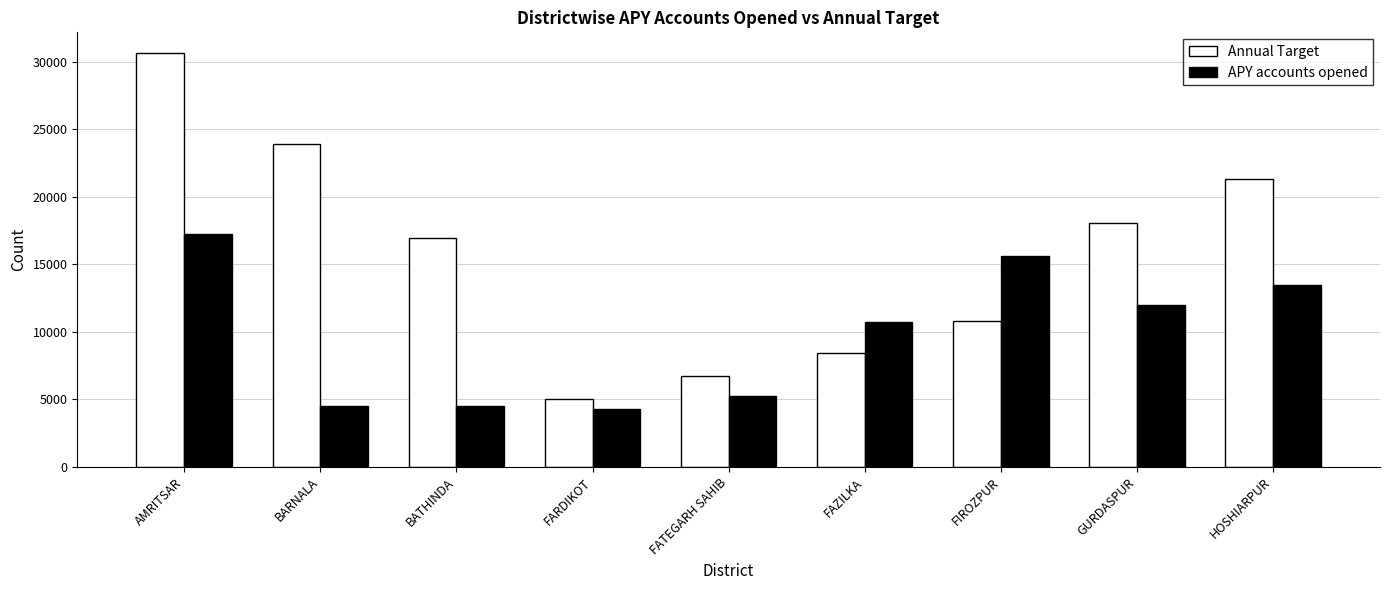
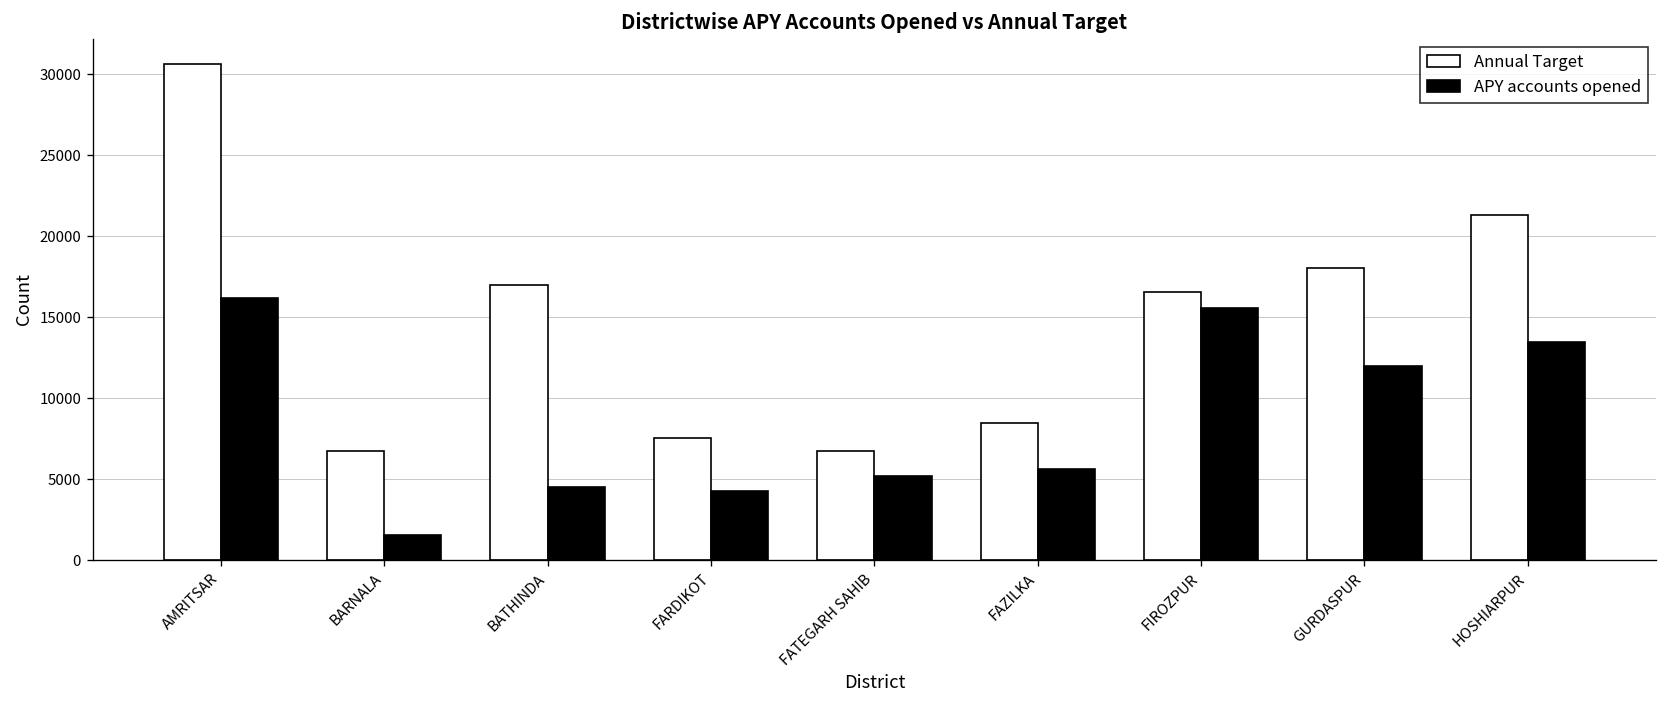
  {
    "Annual Target": {
      "AMRITSAR": 30700,
-     "BARNALA": 23900,
+     "BARNALA": 6700,
      "BATHINDA": 17000,
-     "FARDIKOT": 5000,
+     "FARDIKOT": 7600,
      "FATEGARH SAHIB": 6800,
      "FAZILKA": 8500,
-     "FIROZPUR": 10800,
+     "FIROZPUR": 16600,
      "GURDASPUR": 18000,
      "HOSHIARPUR": 21300
    },
    "APY accounts opened": {
-     "AMRITSAR": 17300,
-     "BARNALA": 4500,
+     "AMRITSAR": 16200,
+     "BARNALA": 1500,
      "BATHINDA": 4500,
      "FARDIKOT": 4300,
      "FATEGARH SAHIB": 5200,
-     "FAZILKA": 10700,
+     "FAZILKA": 5700,
      "FIROZPUR": 15600,
      "GURDASPUR": 12000,
      "HOSHIARPUR": 13500
    }
  }
